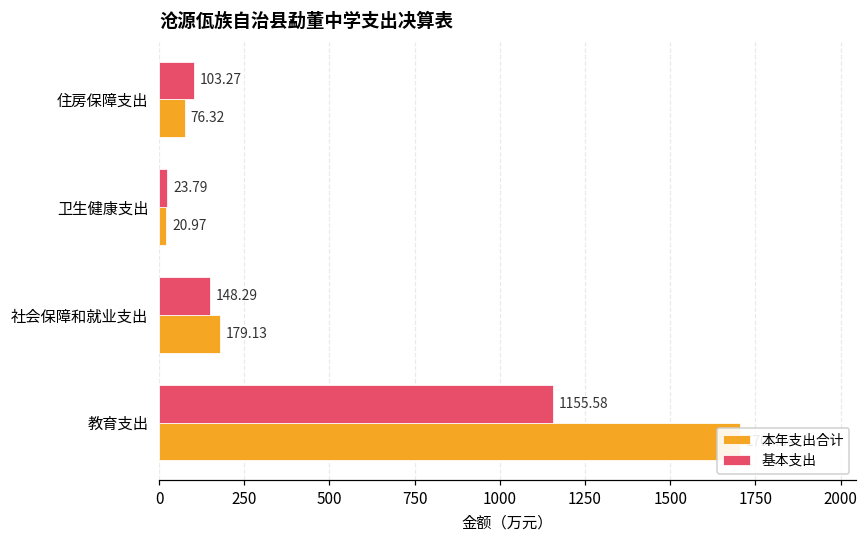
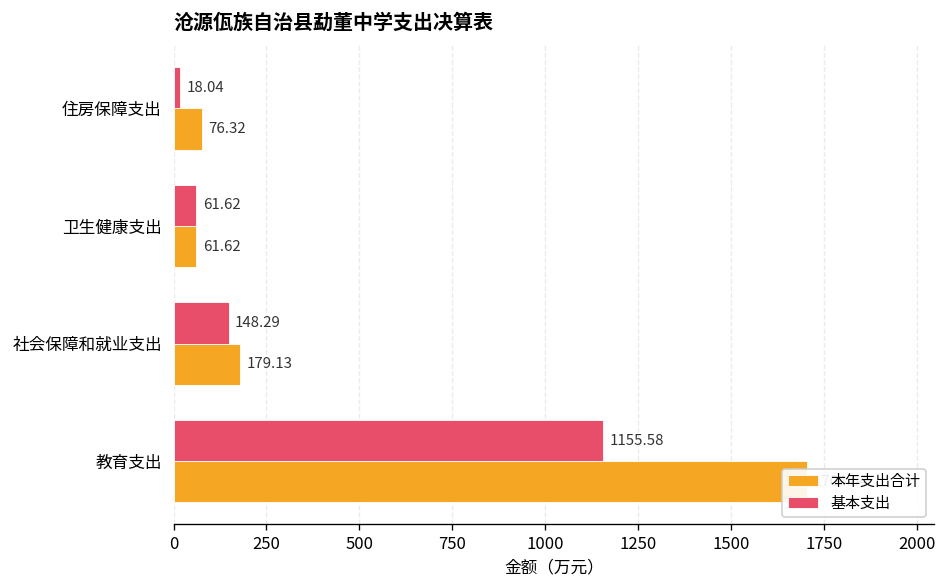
  {
    "本年支出合计": {
      "住房保障支出": 76.32,
-     "卫生健康支出": 20.97,
+     "卫生健康支出": 61.62,
      "社会保障和就业支出": 179.13
    },
    "基本支出": {
-     "住房保障支出": 103.27,
-     "卫生健康支出": 23.79,
+     "住房保障支出": 18.04,
+     "卫生健康支出": 61.62,
      "社会保障和就业支出": 148.29,
      "教育支出": 1155.58
    }
  }
